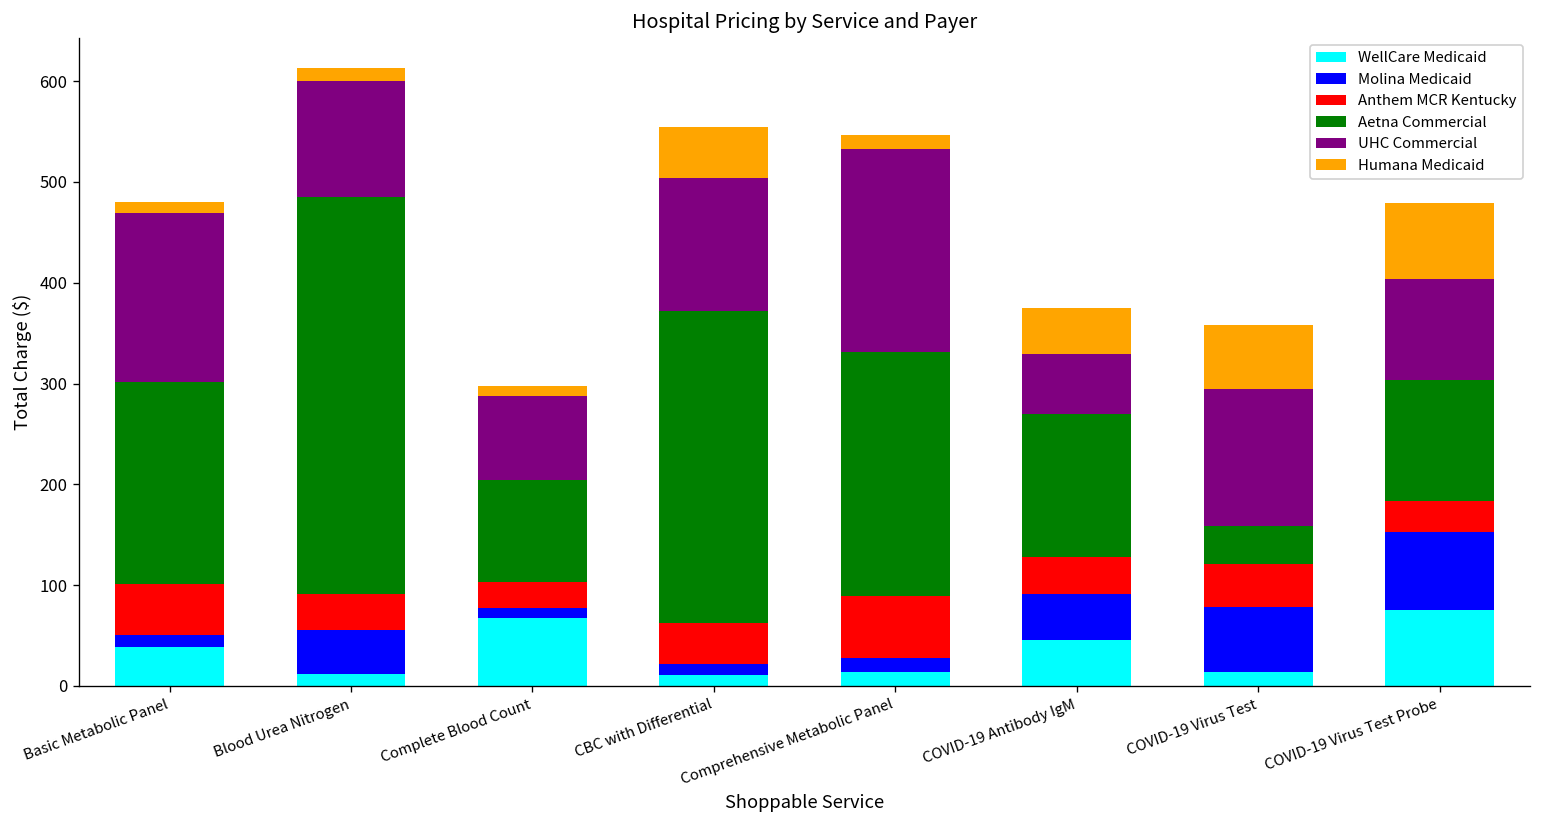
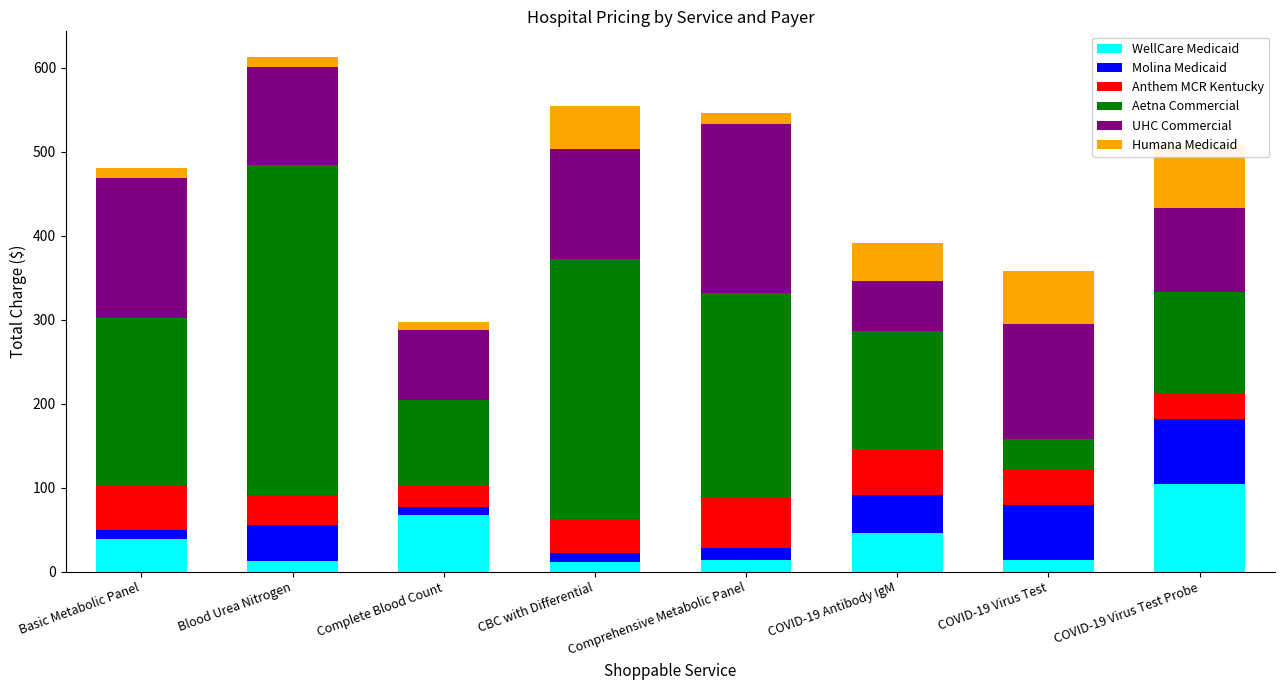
  {
    "WellCare Medicaid": {
      "Basic Metabolic Panel": 40,
      "Blood Urea Nitrogen": 10,
      "Complete Blood Count": 70,
      "CBC with Differential": 10,
      "Comprehensive Metabolic Panel": 10,
      "COVID-19 Antibody IgM": 50,
      "COVID-19 Virus Test": 10,
-     "COVID-19 Virus Test Probe": 80
+     "COVID-19 Virus Test Probe": 100
    },
    "Molina Medicaid": {
      "Basic Metabolic Panel": 10,
      "Blood Urea Nitrogen": 40,
      "Complete Blood Count": 10,
      "CBC with Differential": 10,
      "Comprehensive Metabolic Panel": 10,
      "COVID-19 Antibody IgM": 50,
      "COVID-19 Virus Test": 60,
      "COVID-19 Virus Test Probe": 80
    },
    "Anthem MCR Kentucky": {
      "Basic Metabolic Panel": 50,
      "Blood Urea Nitrogen": 40,
      "Complete Blood Count": 30,
      "CBC with Differential": 40,
      "Comprehensive Metabolic Panel": 60,
-     "COVID-19 Antibody IgM": 40,
+     "COVID-19 Antibody IgM": 50,
      "COVID-19 Virus Test": 40,
      "COVID-19 Virus Test Probe": 30
    },
    "Aetna Commercial": {
      "Basic Metabolic Panel": 200,
      "Blood Urea Nitrogen": 390,
      "Complete Blood Count": 100,
      "CBC with Differential": 310,
      "Comprehensive Metabolic Panel": 240,
      "COVID-19 Antibody IgM": 140,
      "COVID-19 Virus Test": 40,
      "COVID-19 Virus Test Probe": 120
    },
    "UHC Commercial": {
      "Basic Metabolic Panel": 170,
      "Blood Urea Nitrogen": 120,
      "Complete Blood Count": 80,
      "CBC with Differential": 130,
      "Comprehensive Metabolic Panel": 200,
      "COVID-19 Antibody IgM": 60,
      "COVID-19 Virus Test": 140,
      "COVID-19 Virus Test Probe": 100
    },
    "Humana Medicaid": {
      "Basic Metabolic Panel": 10,
      "Blood Urea Nitrogen": 10,
      "Complete Blood Count": 10,
      "CBC with Differential": 50,
      "Comprehensive Metabolic Panel": 10,
      "COVID-19 Antibody IgM": 50,
      "COVID-19 Virus Test": 60
    }
  }
